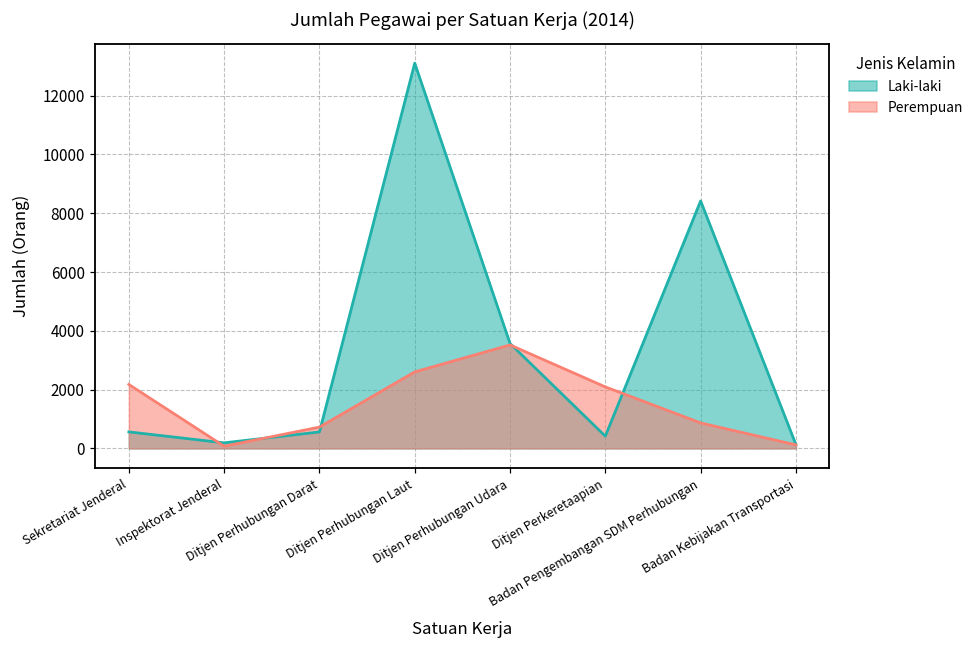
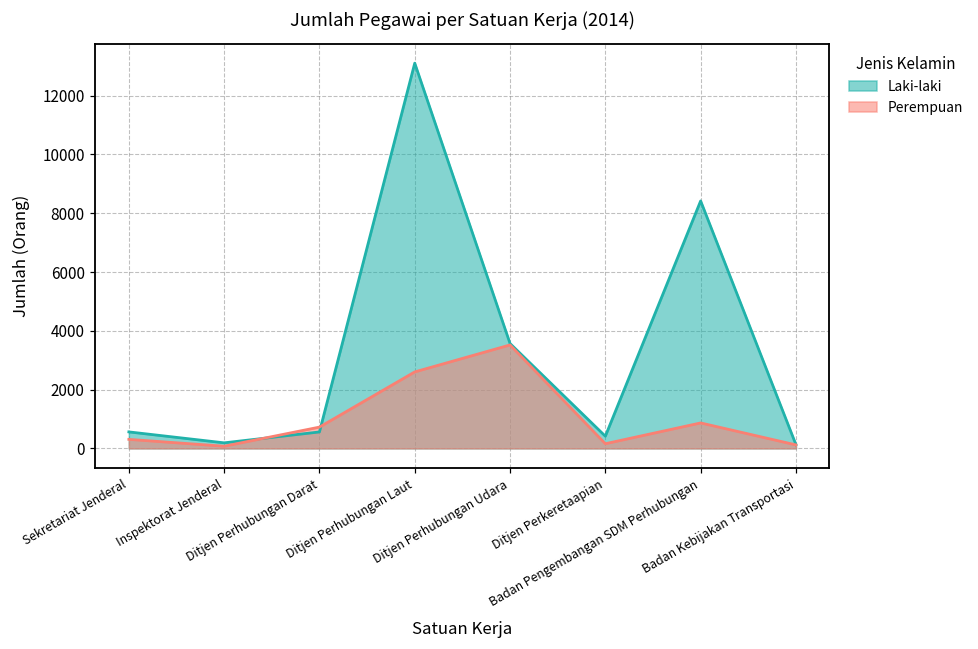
  {
    "Laki-laki": {
      "Sekretariat Jenderal": 600,
      "Inspektorat Jenderal": 200,
      "Ditjen Perhubungan Darat": 600,
      "Ditjen Perhubungan Laut": 13100,
      "Ditjen Perkeretaapian": 400,
      "Badan Pengembangan SDM Perhubungan": 8400
    },
    "Perempuan": {
-     "Sekretariat Jenderal": 2200,
+     "Sekretariat Jenderal": 300,
      "Inspektorat Jenderal": 100,
      "Ditjen Perhubungan Darat": 700,
      "Ditjen Perhubungan Laut": 2600,
-     "Ditjen Perkeretaapian": 2100,
+     "Ditjen Perkeretaapian": 200,
      "Badan Pengembangan SDM Perhubungan": 900
    }
  }
